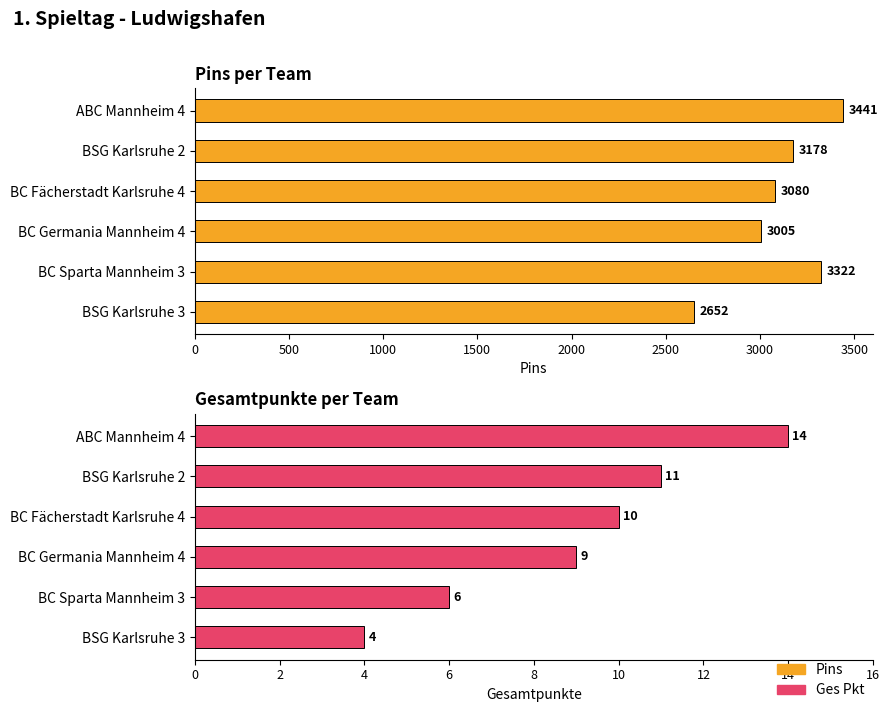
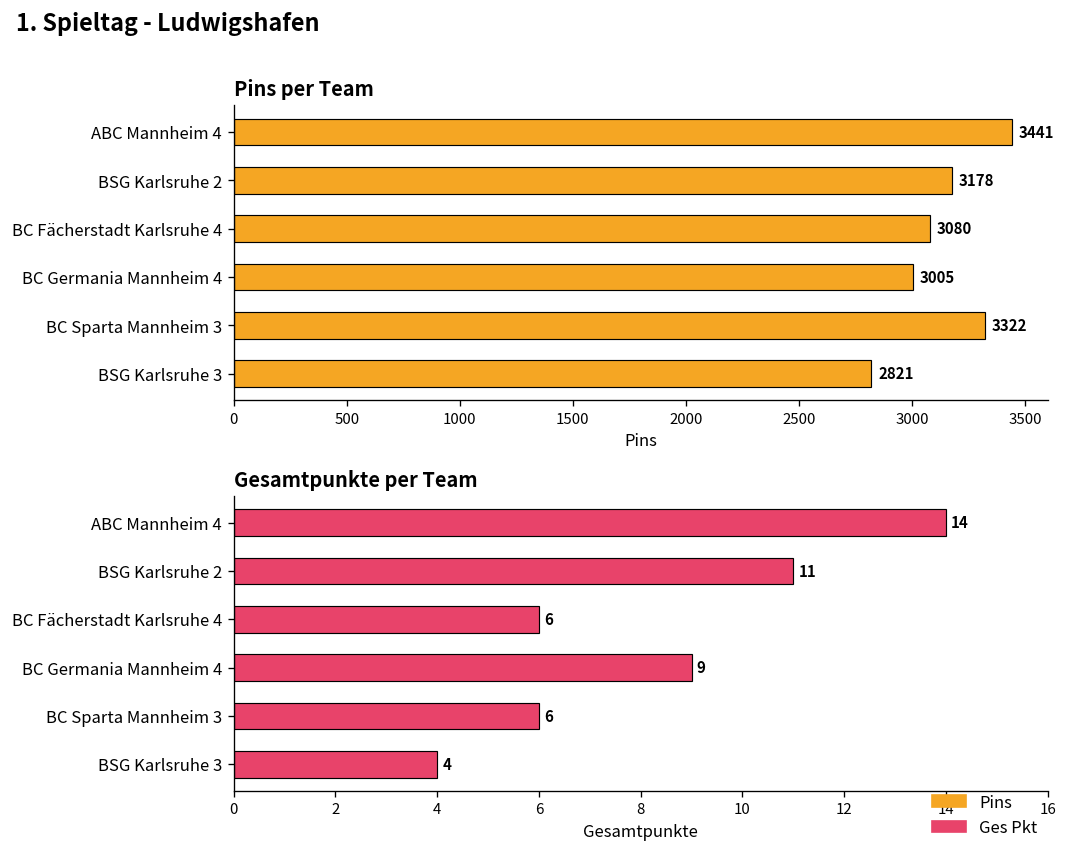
  {
    "Pins per Team": {
      "ABC Mannheim 4": 3441,
      "BSG Karlsruhe 2": 3178,
      "BC Fächerstadt Karlsruhe 4": 3080,
      "BC Germania Mannheim 4": 3005,
      "BC Sparta Mannheim 3": 3322,
-     "BSG Karlsruhe 3": 2652
+     "BSG Karlsruhe 3": 2821
    },
    "Gesamtpunkte per Team": {
      "ABC Mannheim 4": 14,
      "BSG Karlsruhe 2": 11,
-     "BC Fächerstadt Karlsruhe 4": 10,
+     "BC Fächerstadt Karlsruhe 4": 6,
      "BC Germania Mannheim 4": 9,
      "BC Sparta Mannheim 3": 6,
      "BSG Karlsruhe 3": 4
    }
  }
